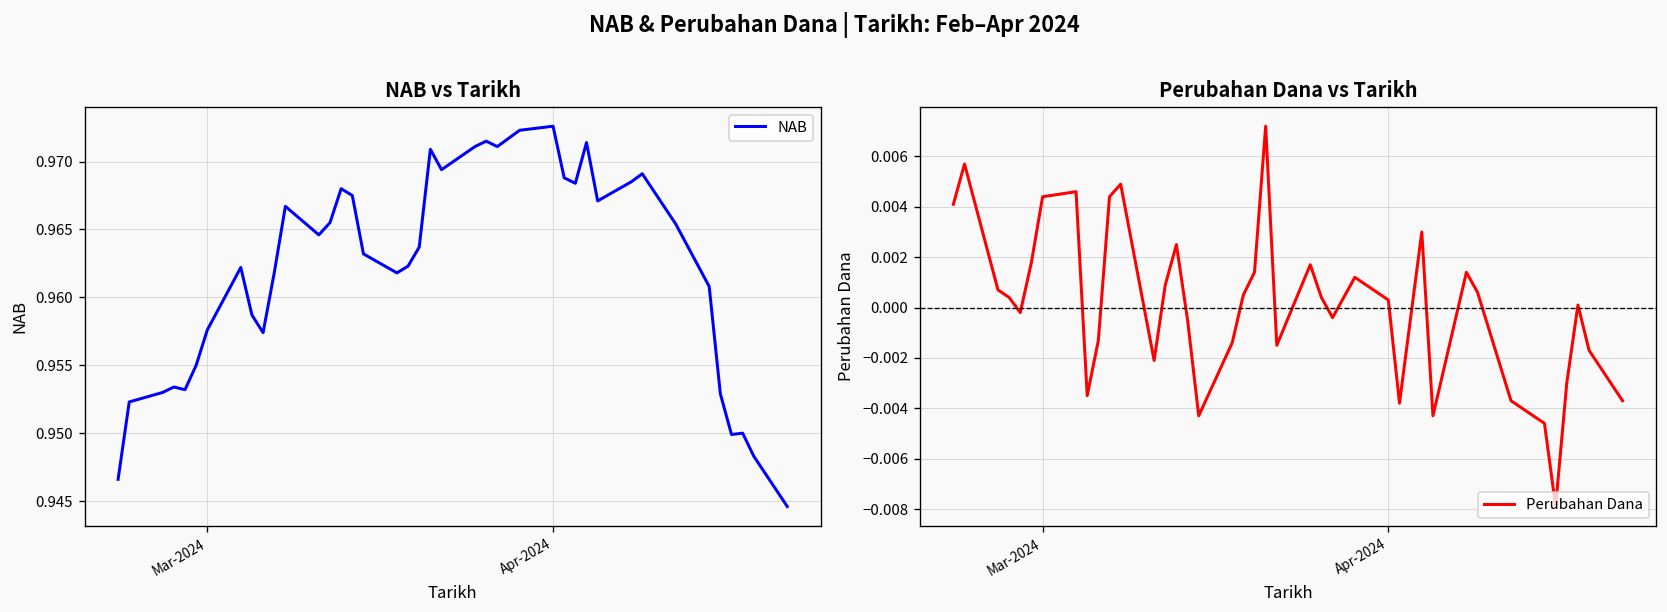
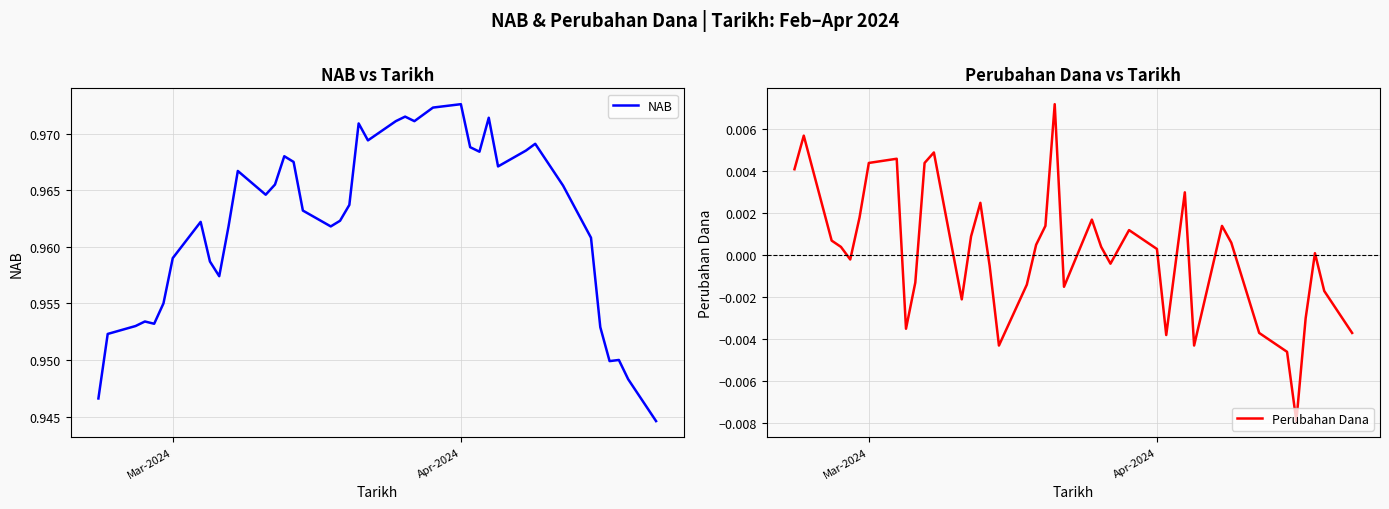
  {
    "NAB vs Tarikh": {
-     "Mar-2024": 0.9576,
+     "Mar-2024": 0.9590,
      "Apr-2024": 0.9726
    },
    "Perubahan Dana vs Tarikh": {
      "Mar-2024": 0.0044,
      "Apr-2024": 0.0003
    }
  }
